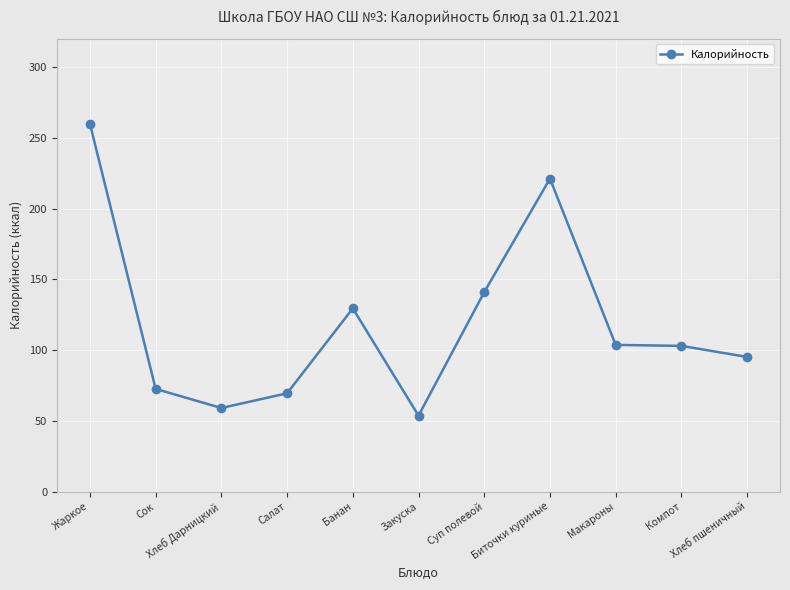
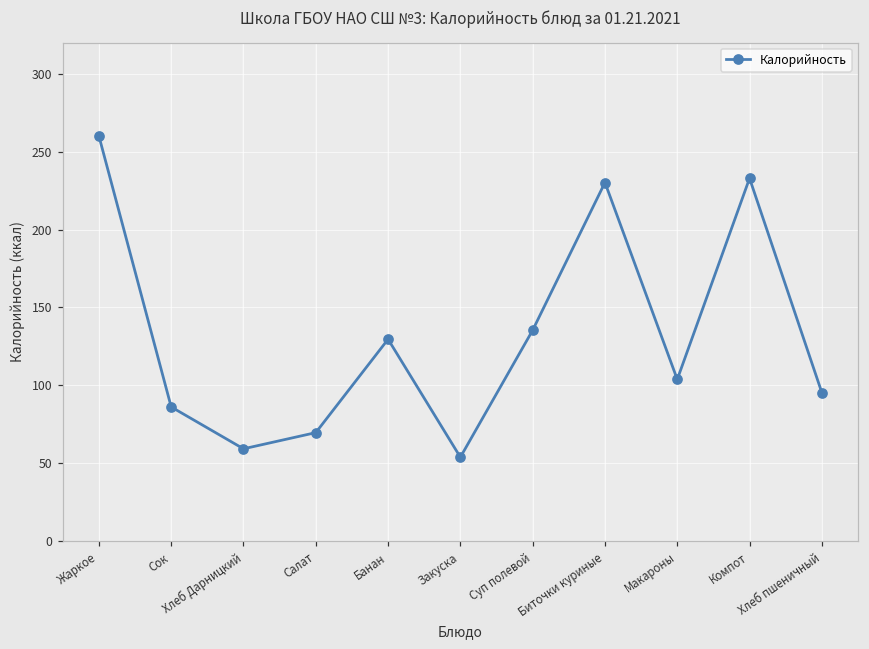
  {
    "Жаркое": 260,
-   "Сок": 73,
+   "Сок": 86,
    "Хлеб Дарницкий": 59,
    "Салат": 70,
    "Банан": 130,
    "Закуска": 54,
-   "Суп полевой": 141,
-   "Биточки куриные": 221,
+   "Суп полевой": 135,
+   "Биточки куриные": 230,
    "Макароны": 104,
-   "Компот": 103,
+   "Компот": 233,
    "Хлеб пшеничный": 95
  }
